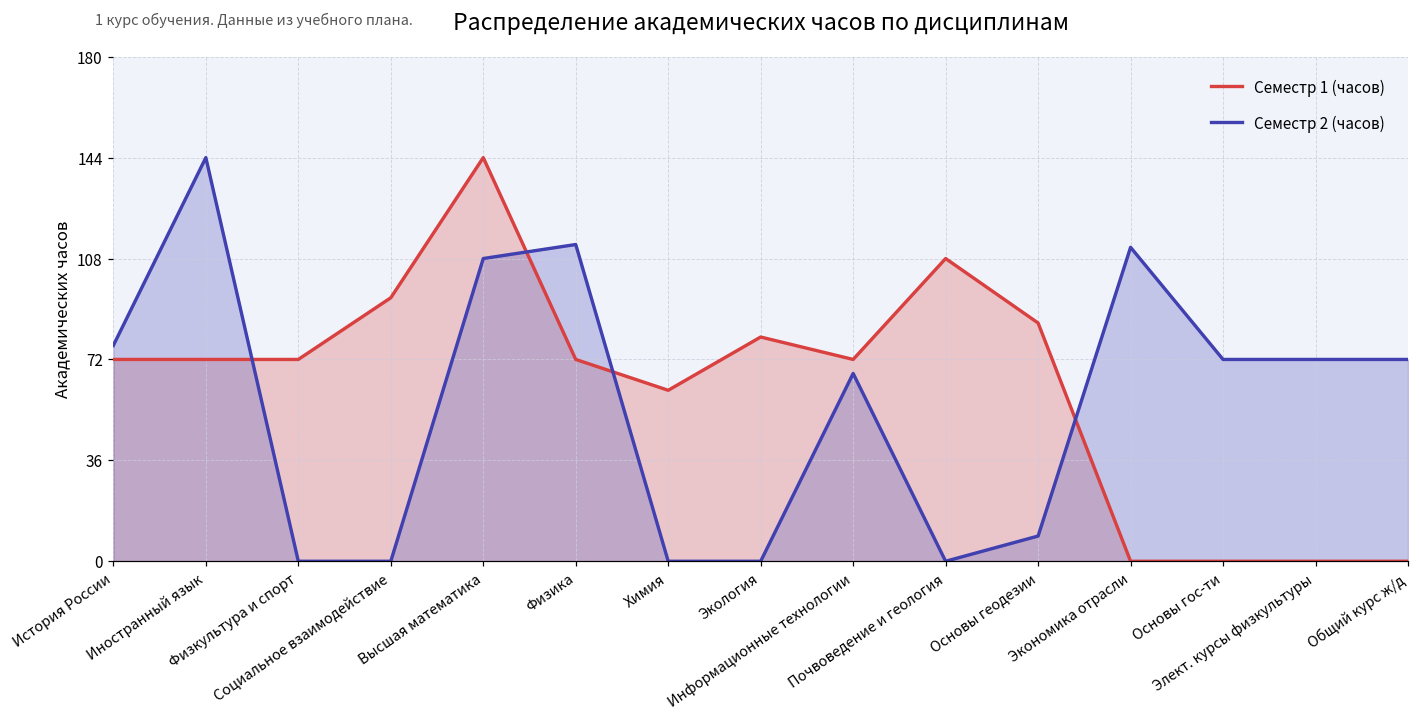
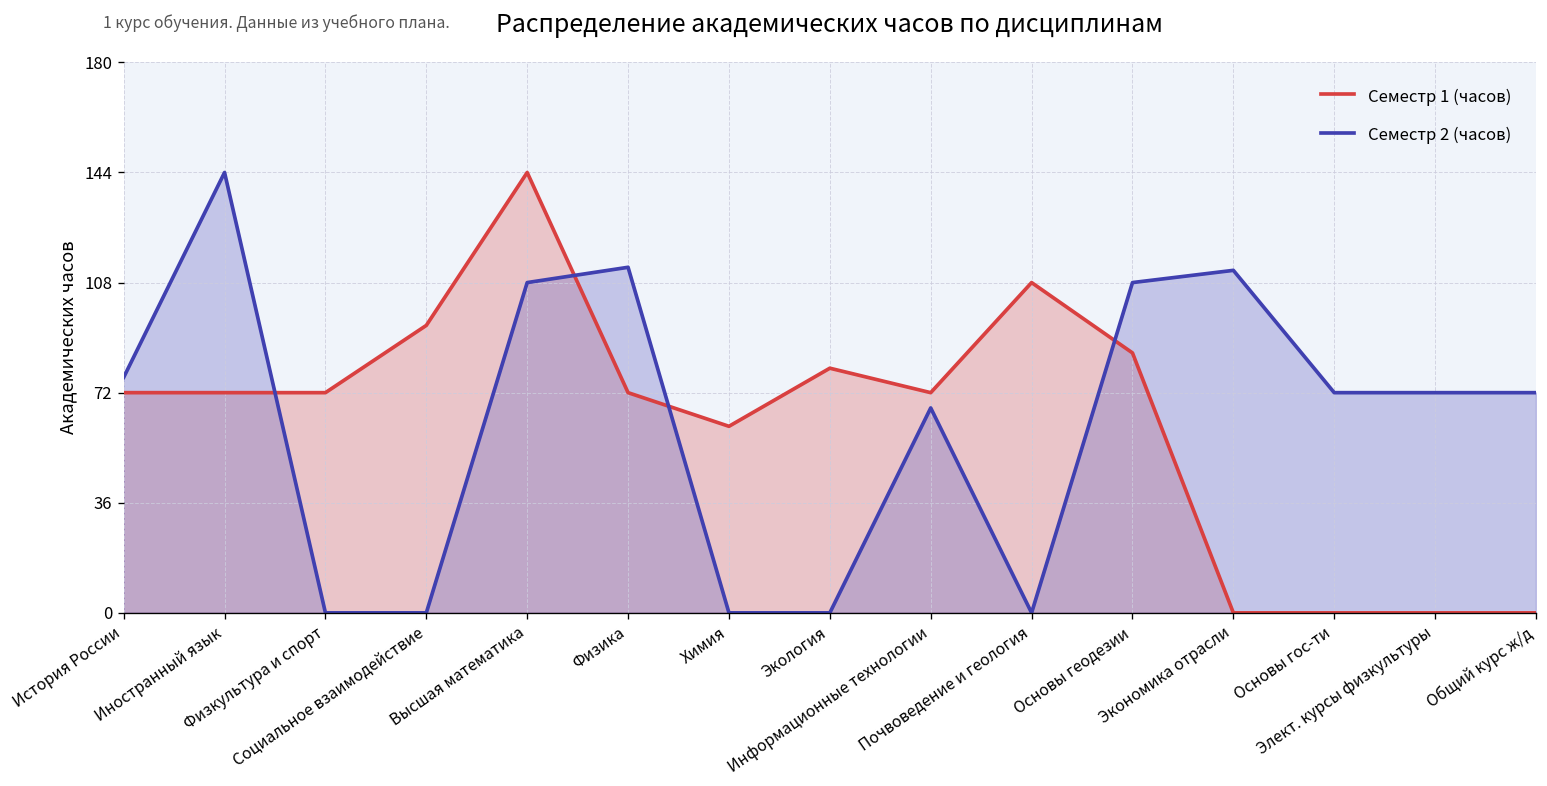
  {
    "Семестр 1 (часов)": {
      "История России": 72,
      "Иностранный язык": 72,
      "Физкультура и спорт": 72,
      "Социальное взаимодействие": 94,
      "Высшая математика": 144,
      "Физика": 72,
      "Химия": 61,
      "Экология": 80,
      "Информационные технологии": 72,
      "Почвоведение и геология": 108,
      "Основы геодезии": 85,
      "Экономика отрасли": 0,
      "Основы гос-ти": 0,
      "Элект. курсы физкультуры": 0,
      "Общий курс ж/д": 0
    },
    "Семестр 2 (часов)": {
      "История России": 77,
      "Иностранный язык": 144,
      "Физкультура и спорт": 0,
      "Социальное взаимодействие": 0,
      "Высшая математика": 108,
      "Физика": 113,
      "Химия": 0,
      "Экология": 0,
      "Информационные технологии": 67,
      "Почвоведение и геология": 0,
-     "Основы геодезии": 9,
+     "Основы геодезии": 108,
      "Экономика отрасли": 112,
      "Основы гос-ти": 72,
      "Элект. курсы физкультуры": 72,
      "Общий курс ж/д": 72
    }
  }
